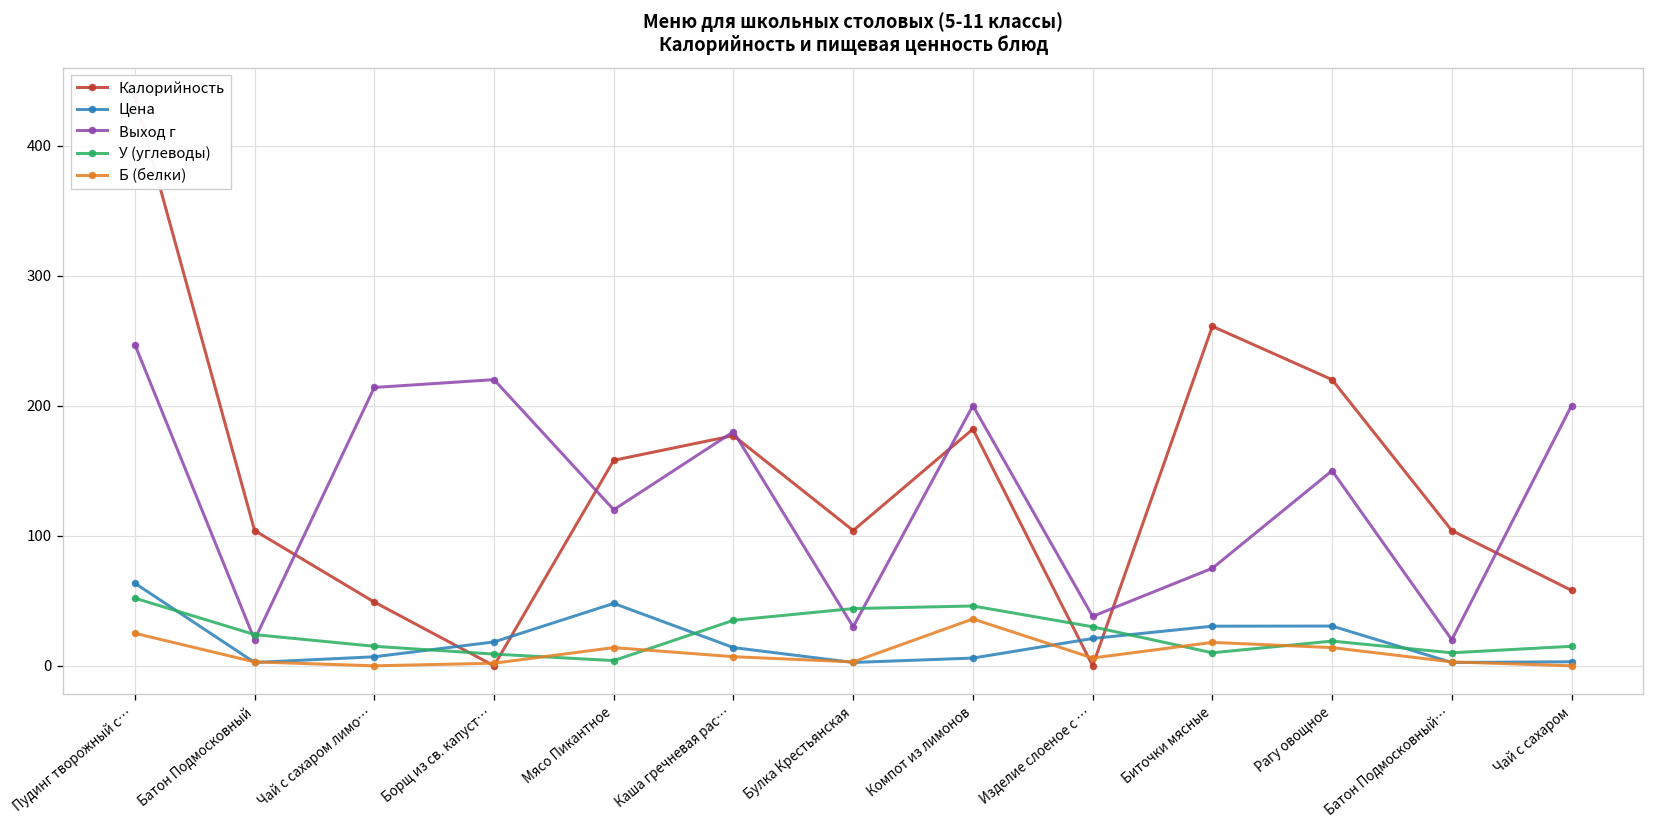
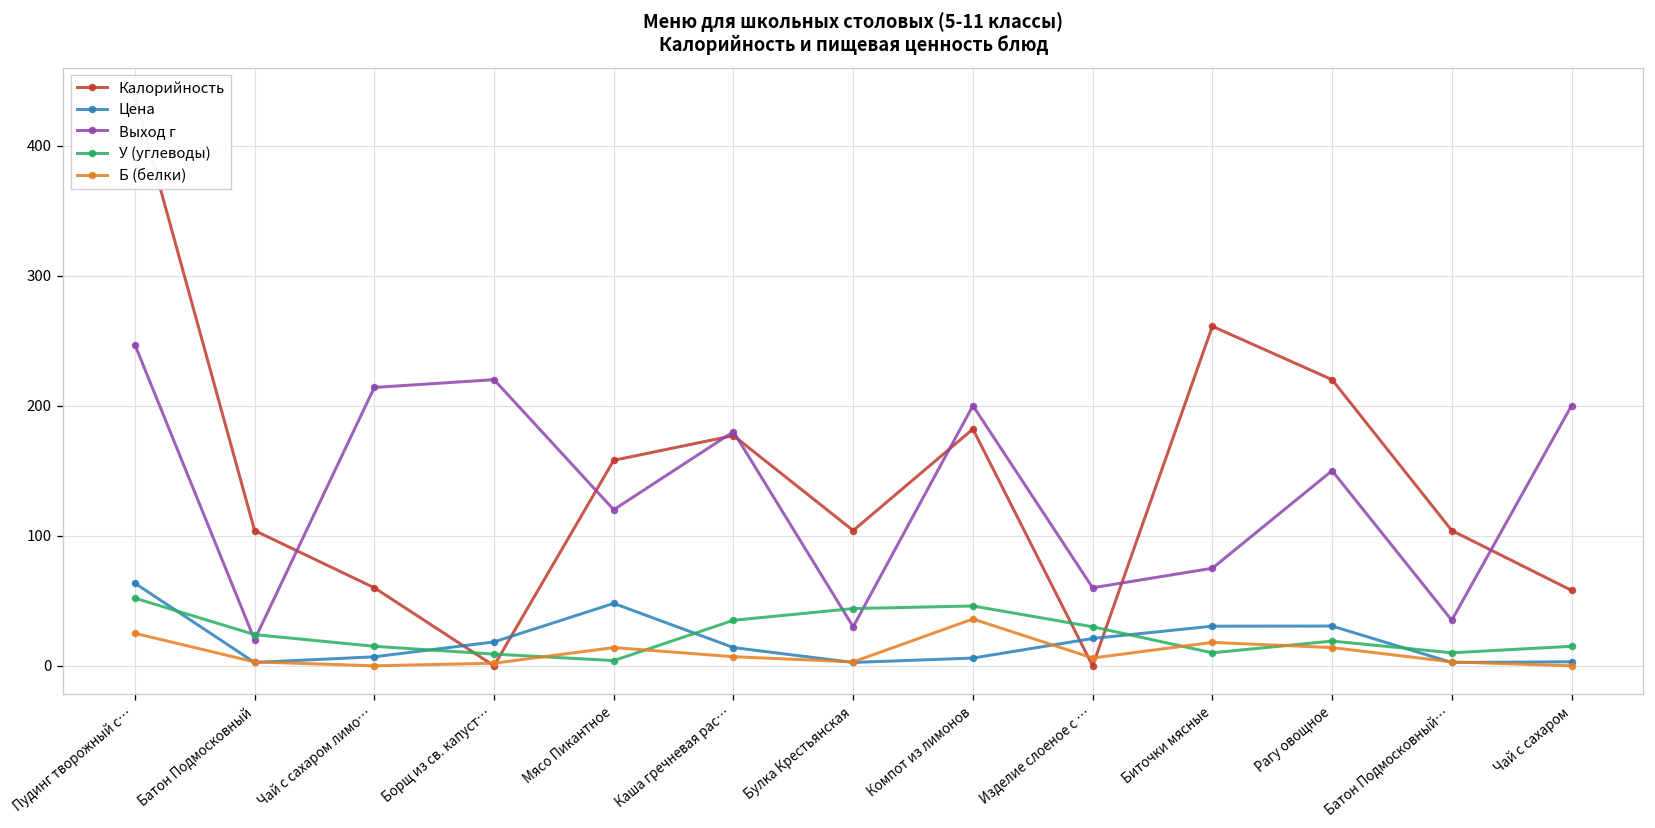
  {
    "Калорийность": {
      "Батон Подмосковный": 104,
-     "Чай с сахаром лимо…": 49,
+     "Чай с сахаром лимо…": 60,
      "Мясо Пикантное": 158,
      "Каша гречневая рас…": 177,
      "Булка Крестьянская": 104,
      "Компот из лимонов": 182,
      "Изделие слоеное с …": 0,
      "Биточки мясные": 261,
      "Рагу овощное": 220,
      "Батон Подмосковный…": 104,
      "Чай с сахаром": 58
    },
    "Цена": {
      "Пудинг творожный с…": 64,
      "Чай с сахаром лимо…": 7,
      "Борщ из св. капуст…": 18,
      "Мясо Пикантное": 48,
      "Каша гречневая рас…": 14,
      "Компот из лимонов": 6,
      "Изделие слоеное с …": 21,
      "Биточки мясные": 30,
      "Рагу овощное": 31,
      "Чай с сахаром": 3
    },
    "Выход г": {
      "Пудинг творожный с…": 247,
      "Батон Подмосковный": 20,
      "Чай с сахаром лимо…": 214,
      "Борщ из св. капуст…": 220,
      "Мясо Пикантное": 120,
      "Каша гречневая рас…": 180,
      "Булка Крестьянская": 30,
      "Компот из лимонов": 200,
-     "Изделие слоеное с …": 38,
+     "Изделие слоеное с …": 60,
      "Биточки мясные": 75,
      "Рагу овощное": 150,
-     "Батон Подмосковный…": 20,
+     "Батон Подмосковный…": 35,
      "Чай с сахаром": 200
    },
    "У (углеводы)": {
      "Пудинг творожный с…": 52,
      "Батон Подмосковный": 24,
      "Чай с сахаром лимо…": 15,
      "Борщ из св. капуст…": 9,
      "Мясо Пикантное": 4,
      "Каша гречневая рас…": 35,
      "Булка Крестьянская": 44,
      "Компот из лимонов": 46,
      "Изделие слоеное с …": 30,
      "Биточки мясные": 10,
      "Рагу овощное": 19,
      "Батон Подмосковный…": 10,
      "Чай с сахаром": 15
    },
    "Б (белки)": {
      "Пудинг творожный с…": 25,
      "Чай с сахаром лимо…": 0,
      "Мясо Пикантное": 14,
      "Каша гречневая рас…": 7,
      "Компот из лимонов": 36,
      "Изделие слоеное с …": 6,
      "Биточки мясные": 18,
      "Рагу овощное": 14,
      "Чай с сахаром": 0
    }
  }
